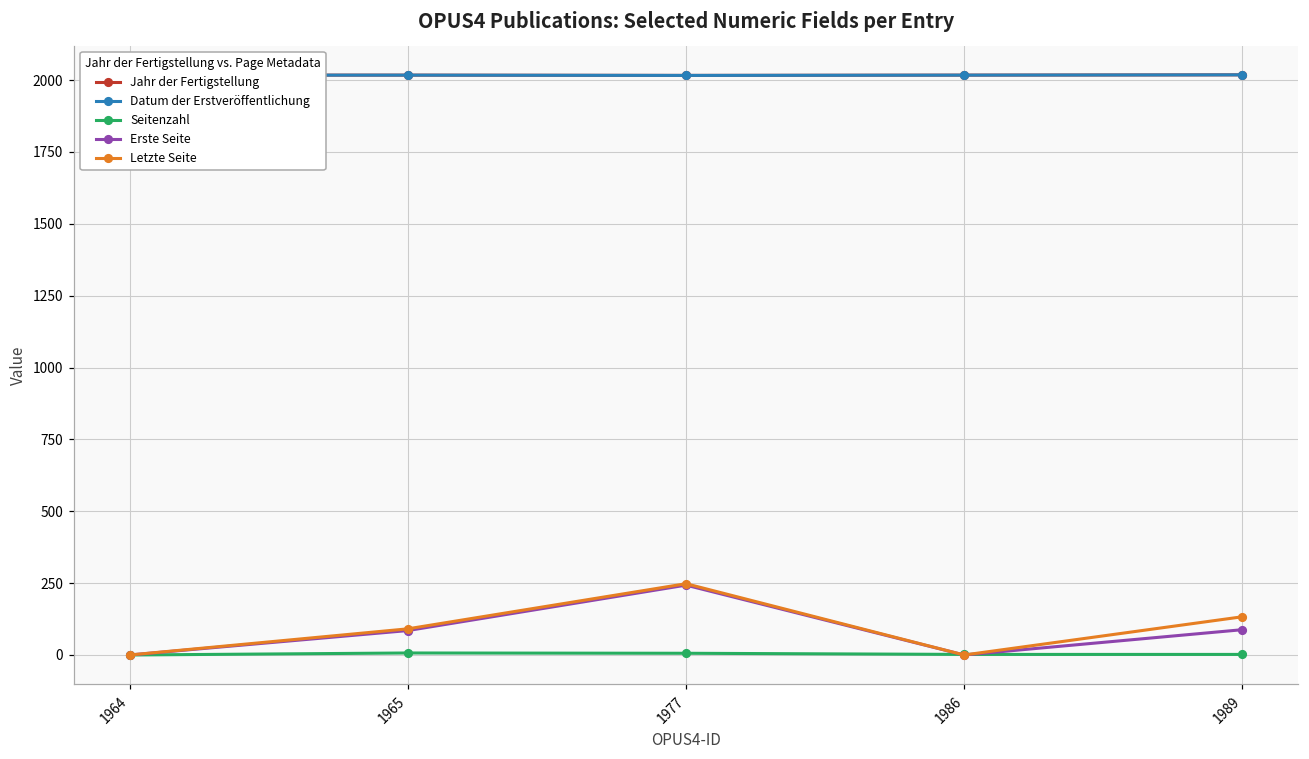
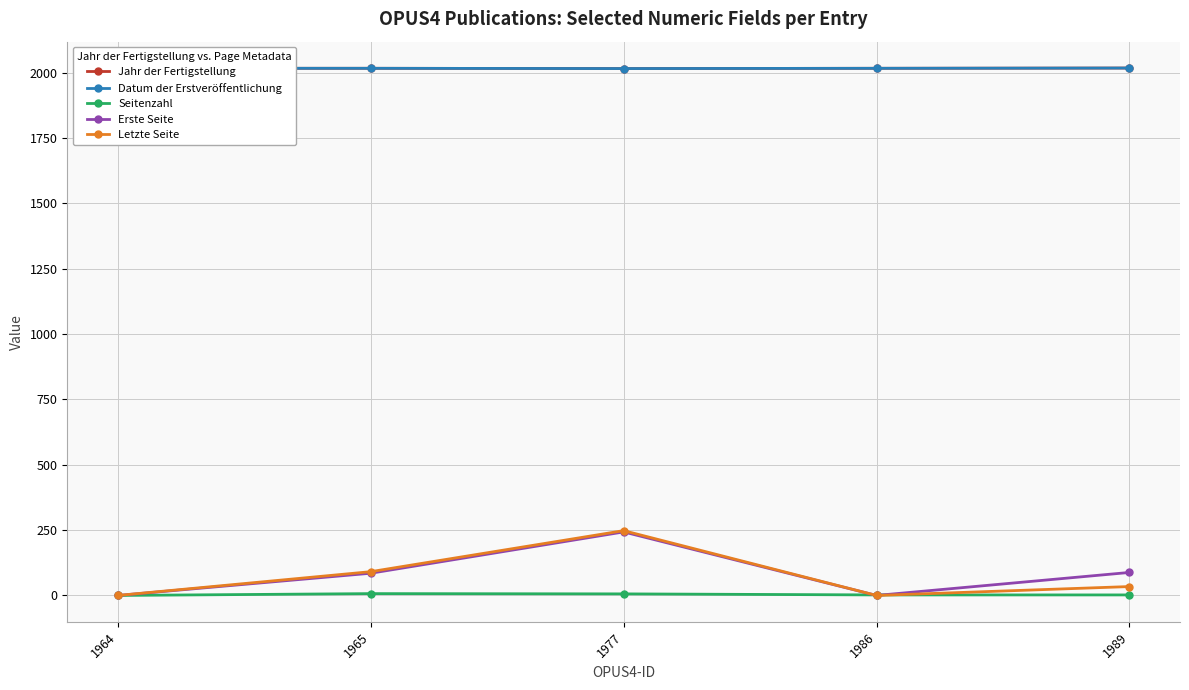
  {
    "Datum der Erstveröffentlichung": {
      "1965": 2020,
      "1977": 2020,
      "1986": 2020,
      "1989": 2020
    },
    "Seitenzahl": {
      "1965": 10,
      "1977": 10,
      "1989": 0
    },
    "Erste Seite": {
      "1989": 90
    },
    "Letzte Seite": {
-     "1989": 130
+     "1989": 30
    }
  }
